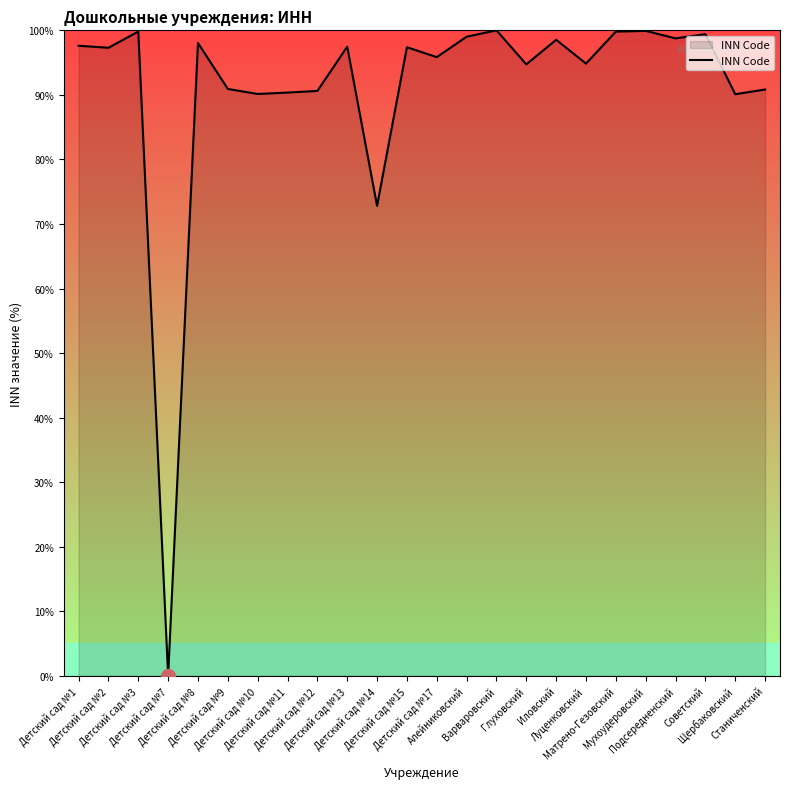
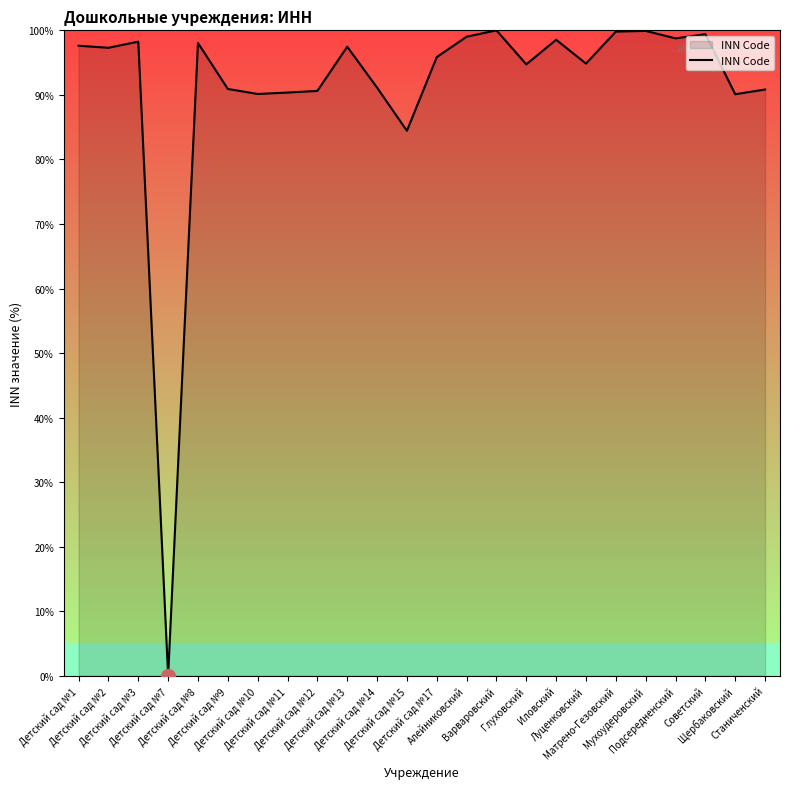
  {
    "INN Code": {
      "Детский сад №1": "98%",
      "Детский сад №2": "97%",
-     "Детский сад №3": "100%",
+     "Детский сад №3": "98%",
      "Детский сад №8": "98%",
      "Детский сад №9": "91%",
      "Детский сад №10": "90%",
      "Детский сад №11": "90%",
      "Детский сад №12": "91%",
      "Детский сад №13": "97%",
-     "Детский сад №14": "73%",
-     "Детский сад №15": "97%",
+     "Детский сад №14": "91%",
+     "Детский сад №15": "84%",
      "Детский сад №17": "96%",
      "Алейниковский": "99%",
      "Варваровский": "100%",
      "Глуховский": "95%",
      "Иловский": "99%",
      "Луценковский": "95%",
      "Матрено-Гезовский": "100%",
      "Мухоудеровский": "100%",
      "Подсередненский": "99%",
      "Советский": "99%",
      "Щербаковский": "90%",
      "Станиченский": "91%"
    }
  }
